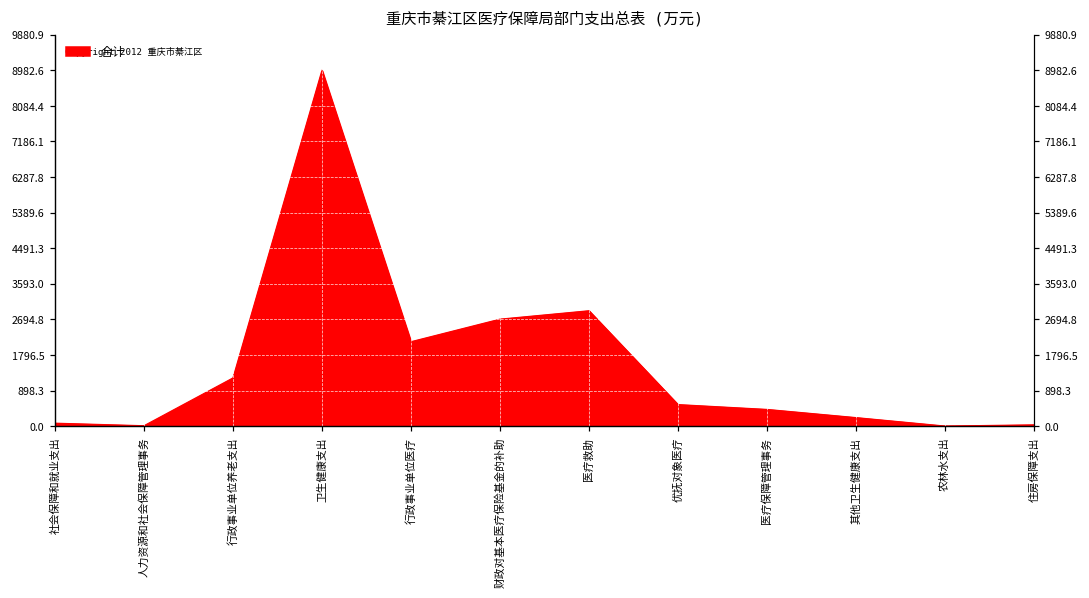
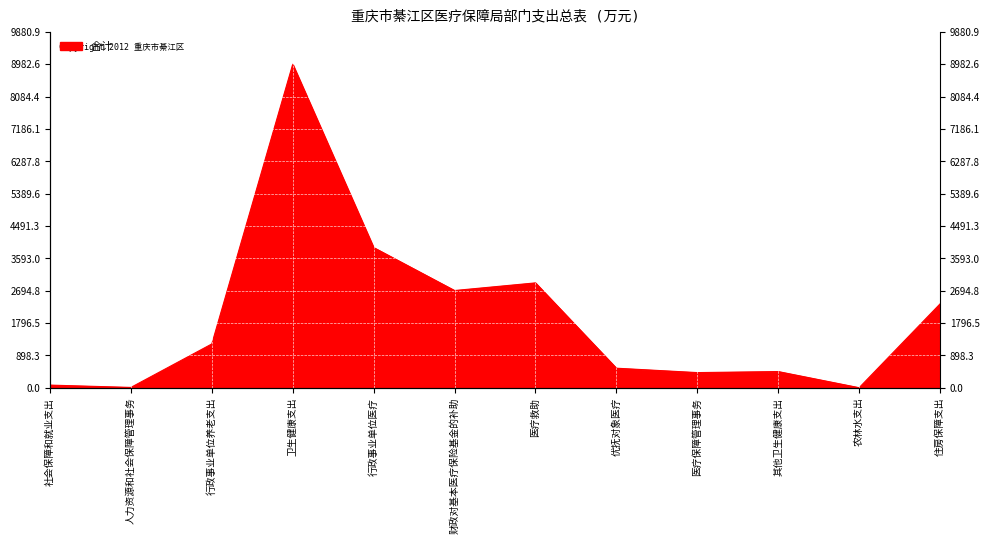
  {
    "社会保障和就业支出": 100,
    "人力资源和社会保障管理事务": 0,
    "行政事业单位养老支出": 1200,
    "卫生健康支出": 9000,
-   "行政事业单位医疗": 2100,
+   "行政事业单位医疗": 3900,
    "财政对基本医疗保险基金的补助": 2700,
    "医疗救助": 2900,
    "优抚对象医疗": 500,
    "医疗保障管理事务": 400,
-   "其他卫生健康支出": 200,
+   "其他卫生健康支出": 500,
    "农林水支出": 0,
-   "住房保障支出": 0
+   "住房保障支出": 2300
  }
